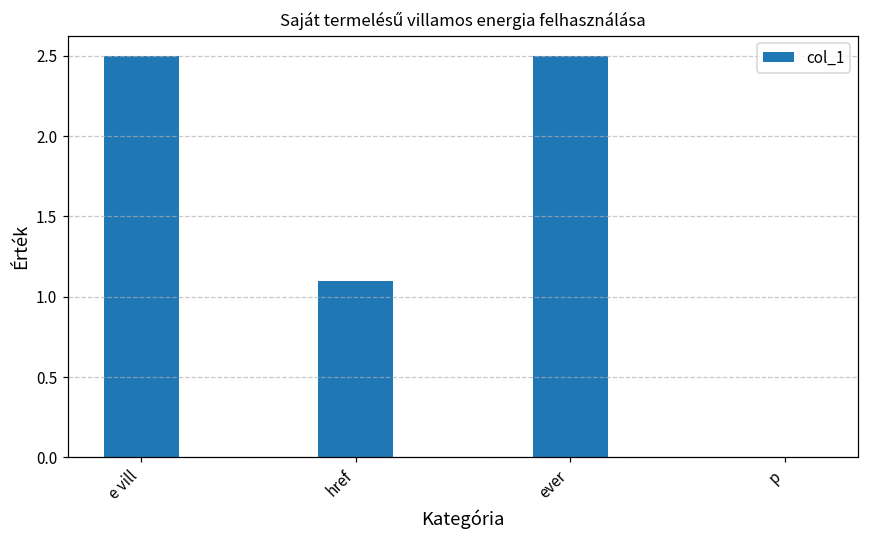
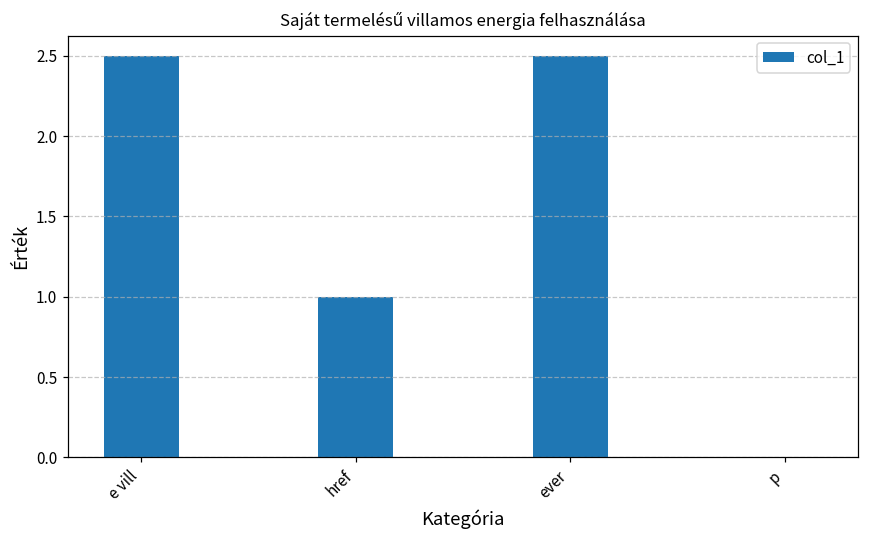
  {
    "e vill": 2.5,
-   "href": 1.1,
+   "href": 1.0,
    "ever": 2.5,
    "p": 0.0
  }
